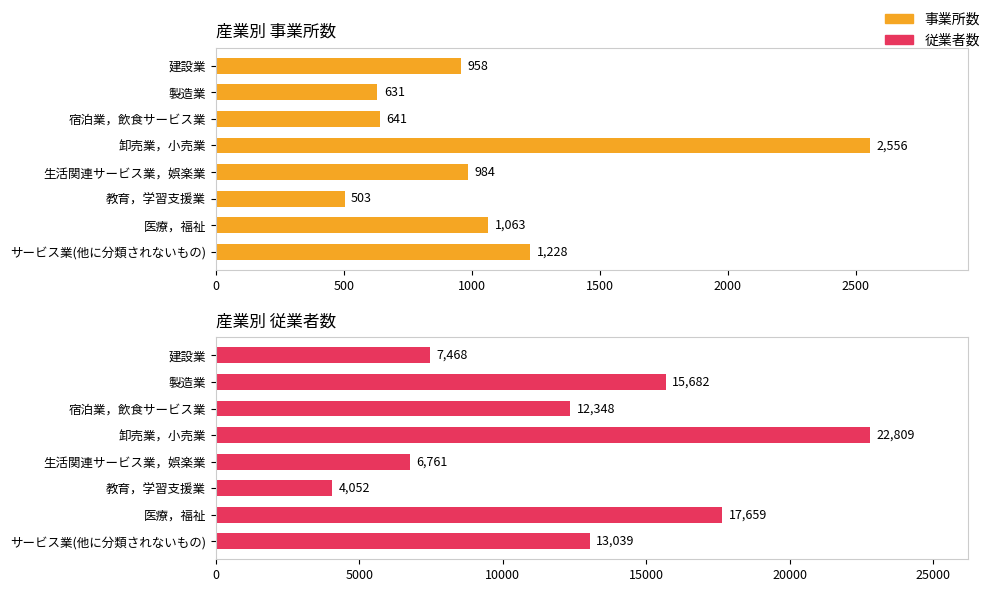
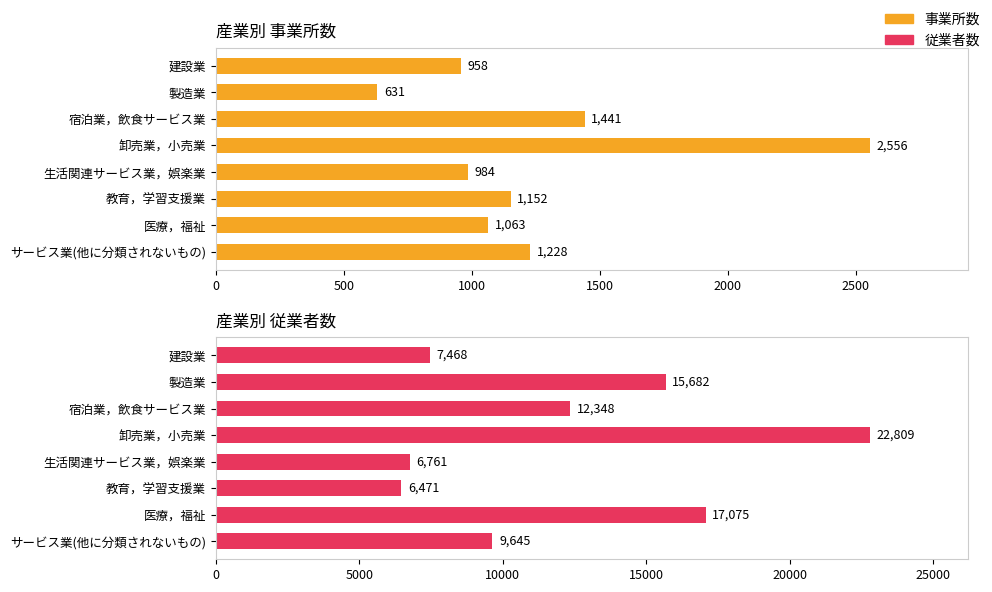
  {
    "産業別 事業所数": {
      "建設業": "958",
      "製造業": "631",
-     "宿泊業，飲食サービス業": "641",
+     "宿泊業，飲食サービス業": "1,441",
      "卸売業，小売業": "2,556",
      "生活関連サービス業，娯楽業": "984",
-     "教育，学習支援業": "503",
+     "教育，学習支援業": "1,152",
      "医療，福祉": "1,063",
      "サービス業(他に分類されないもの)": "1,228"
    },
    "産業別 従業者数": {
      "建設業": "7,468",
      "製造業": "15,682",
      "宿泊業，飲食サービス業": "12,348",
      "卸売業，小売業": "22,809",
      "生活関連サービス業，娯楽業": "6,761",
-     "教育，学習支援業": "4,052",
-     "医療，福祉": "17,659",
-     "サービス業(他に分類されないもの)": "13,039"
+     "教育，学習支援業": "6,471",
+     "医療，福祉": "17,075",
+     "サービス業(他に分類されないもの)": "9,645"
    }
  }
